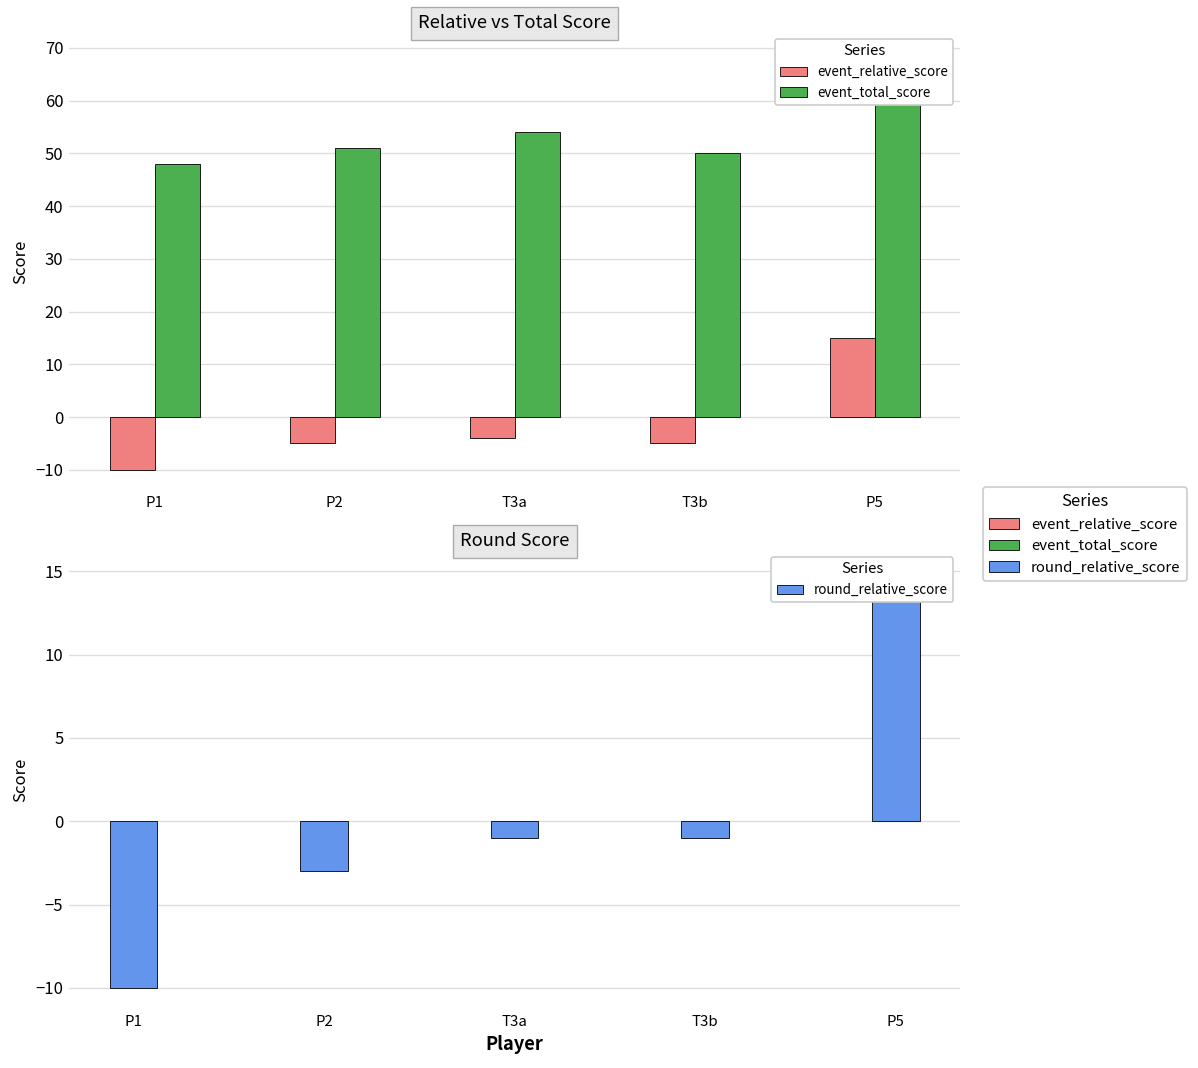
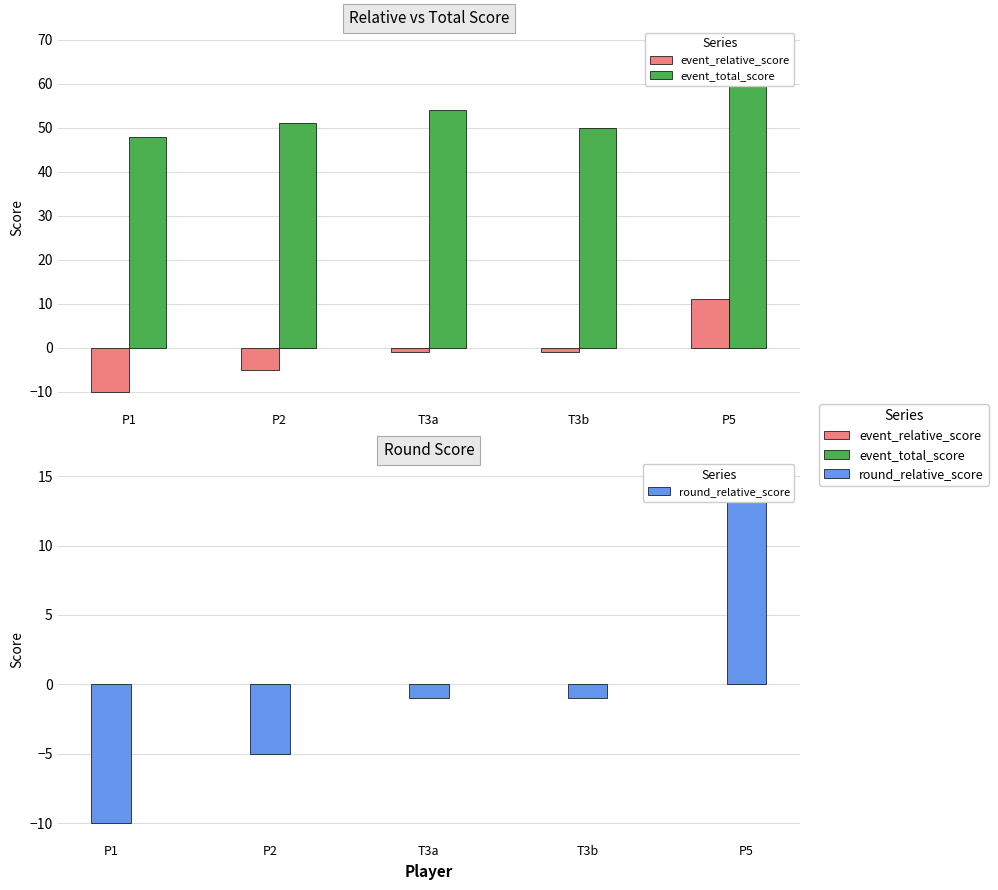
  {
    "Relative vs Total Score": {
      "event_relative_score": {
        "P1": -10,
        "P2": -5,
-       "T3a": -4,
-       "T3b": -5,
-       "P5": 15
+       "T3a": -1,
+       "T3b": -1,
+       "P5": 11
      },
      "event_total_score": {
        "P1": 48,
        "P2": 51,
        "T3a": 54,
        "T3b": 50
      }
    },
    "Round Score": {
      "P1": -10,
-     "P2": -3,
+     "P2": -5,
      "T3a": -1,
      "T3b": -1
    }
  }
